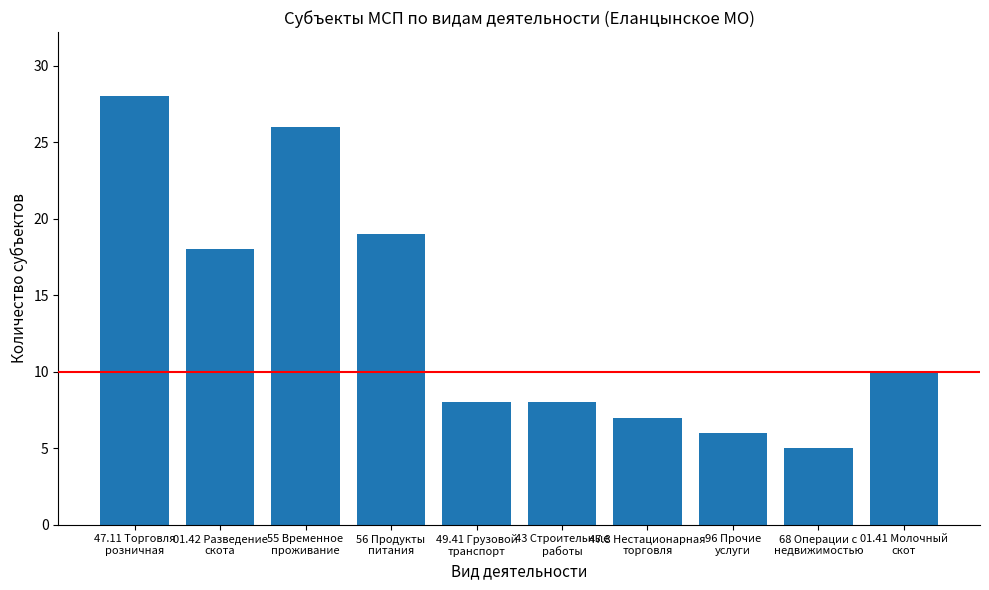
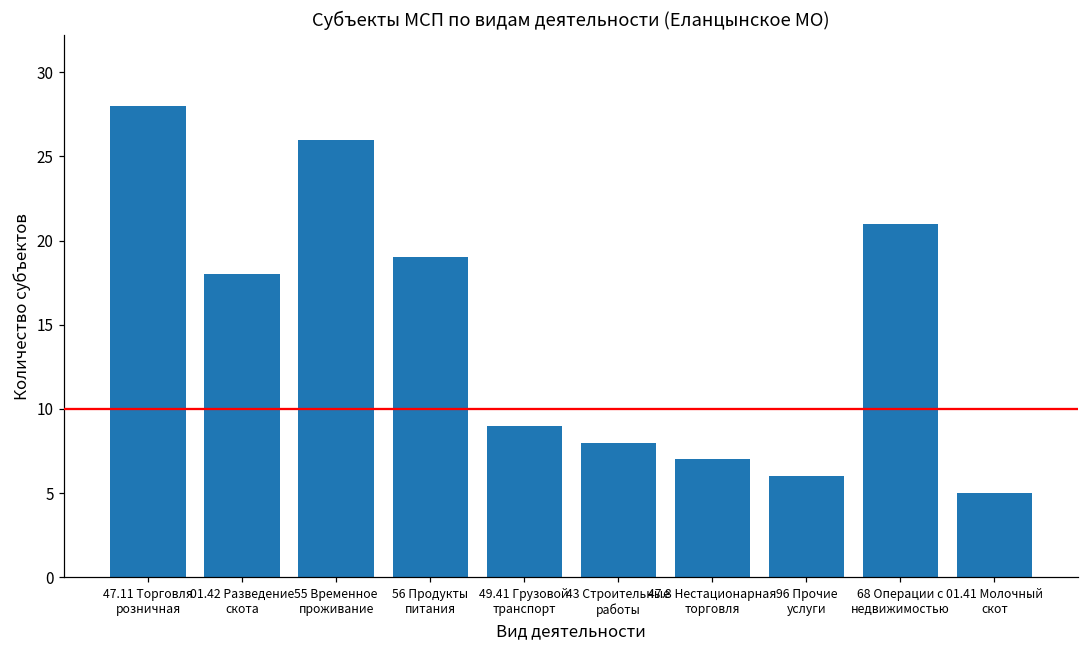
  {
    "47.11 Торговля розничная": 28,
    "01.42 Разведение скота": 18,
    "55 Временное проживание": 26,
    "56 Продукты питания": 19,
-   "49.41 Грузовой транспорт": 8,
+   "49.41 Грузовой транспорт": 9,
    "96 Прочие услуги": 6,
-   "68 Операции с недвижимостью": 5,
-   "01.41 Молочный скот": 10
+   "68 Операции с недвижимостью": 21,
+   "01.41 Молочный скот": 5
  }
